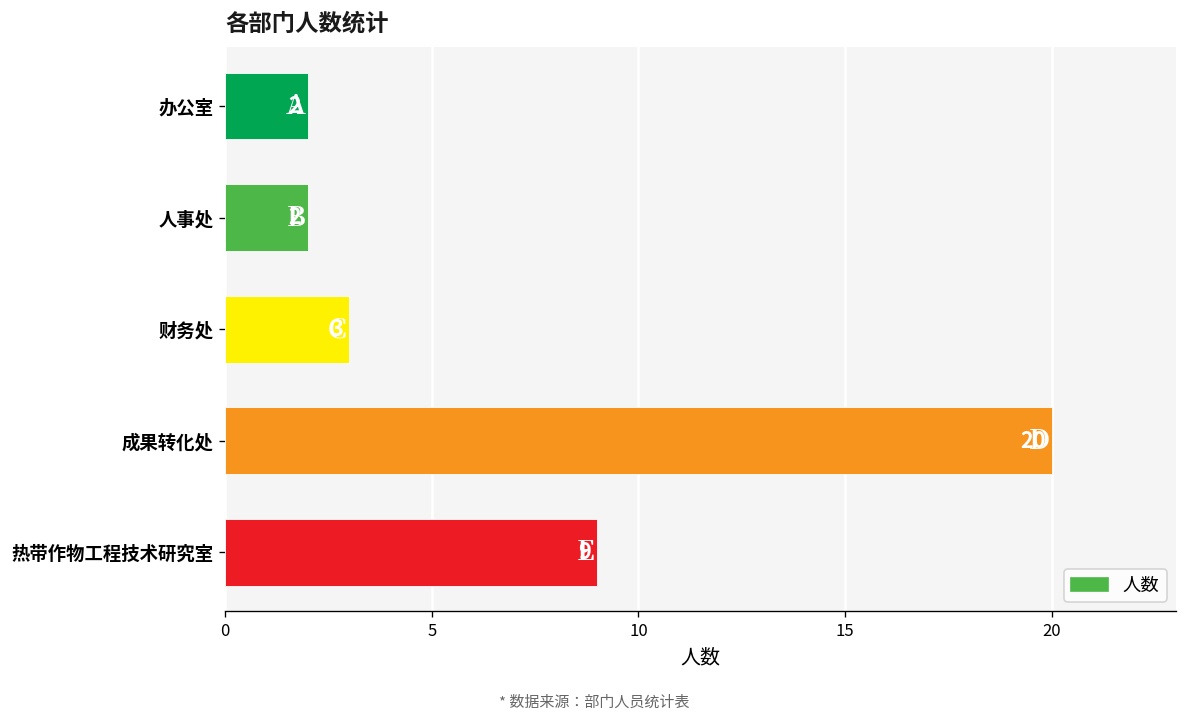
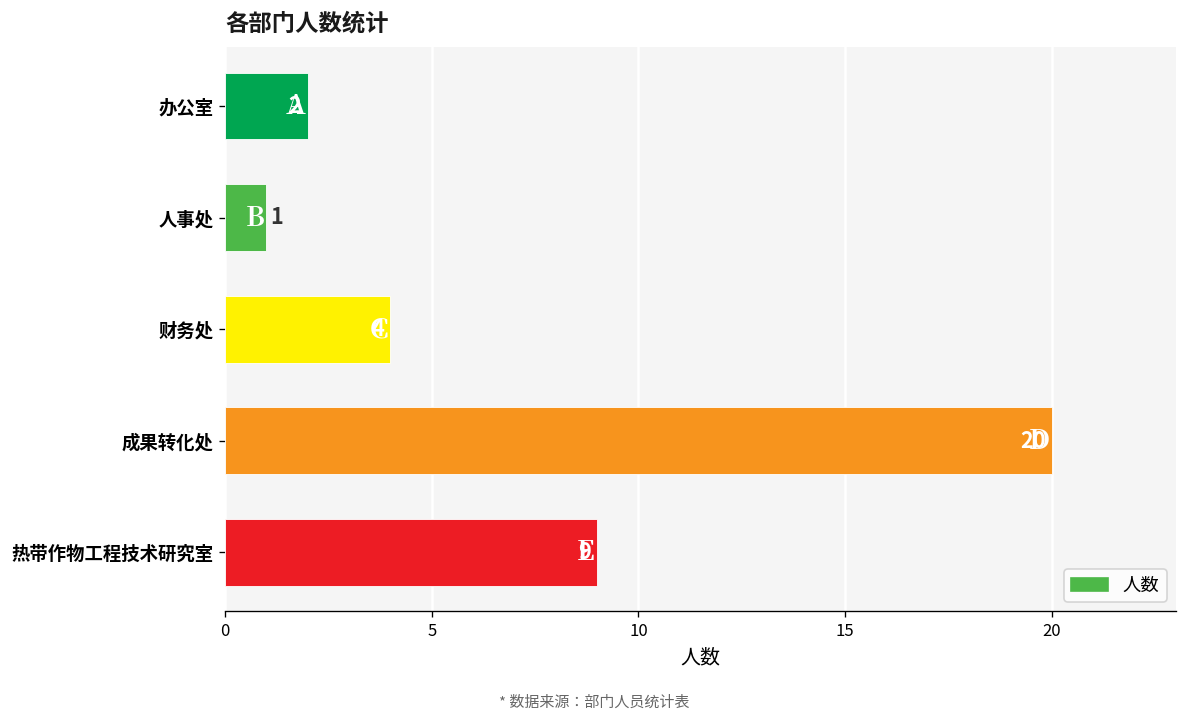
  {
-   "人事处": 2,
-   "财务处": 3
+   "人事处": 1,
+   "财务处": 4
  }
